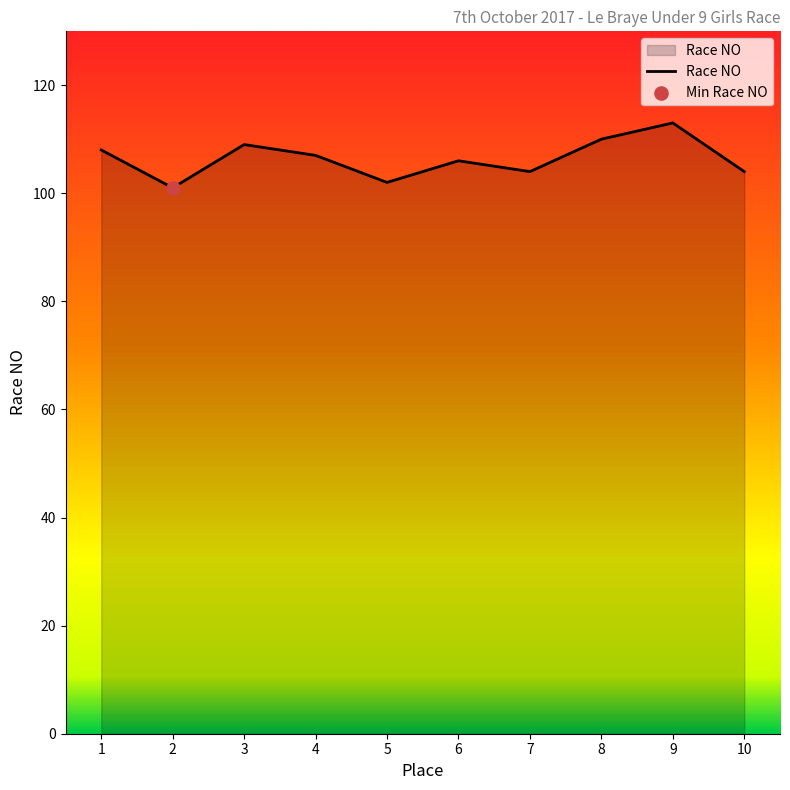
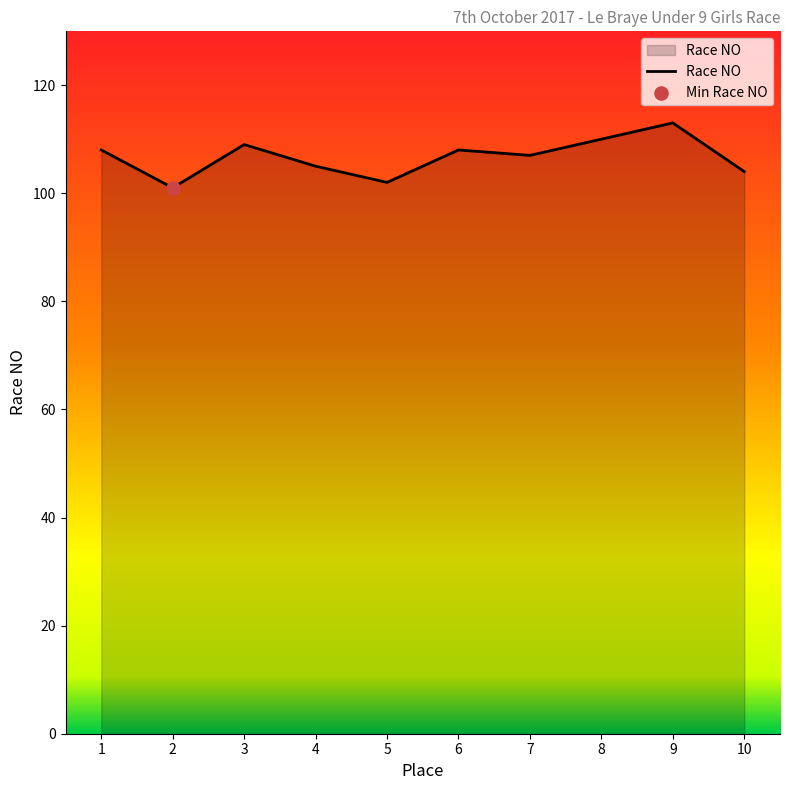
  {
    "Race NO": {
      "1": 108,
      "3": 109,
-     "4": 107,
+     "4": 105,
      "5": 102,
-     "6": 106,
-     "7": 104,
+     "6": 108,
+     "7": 107,
      "8": 110,
      "9": 113,
      "10": 104
    }
  }
